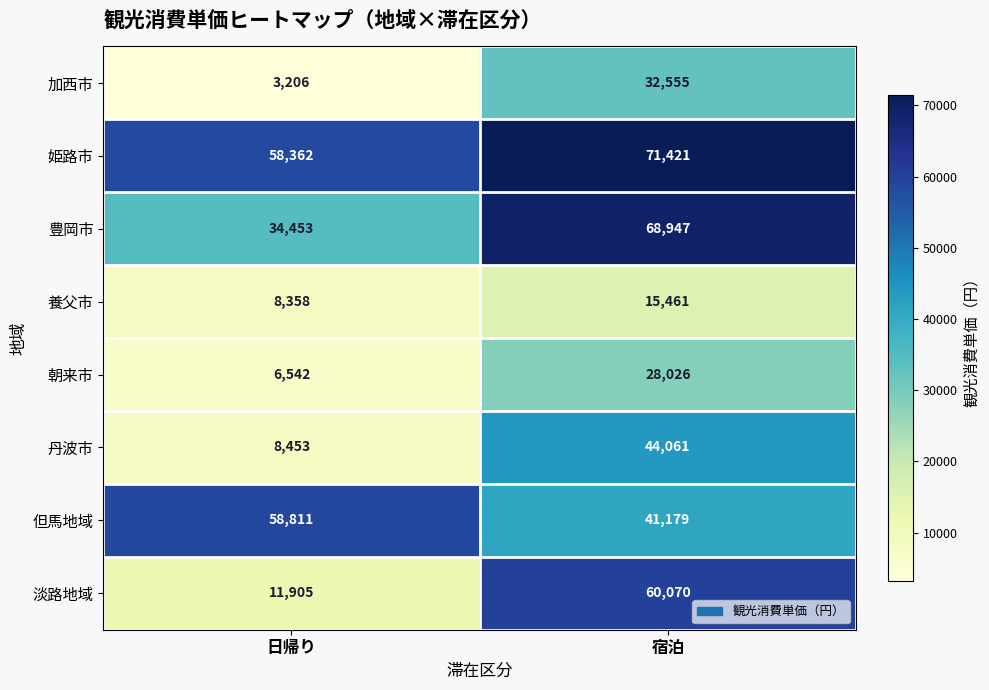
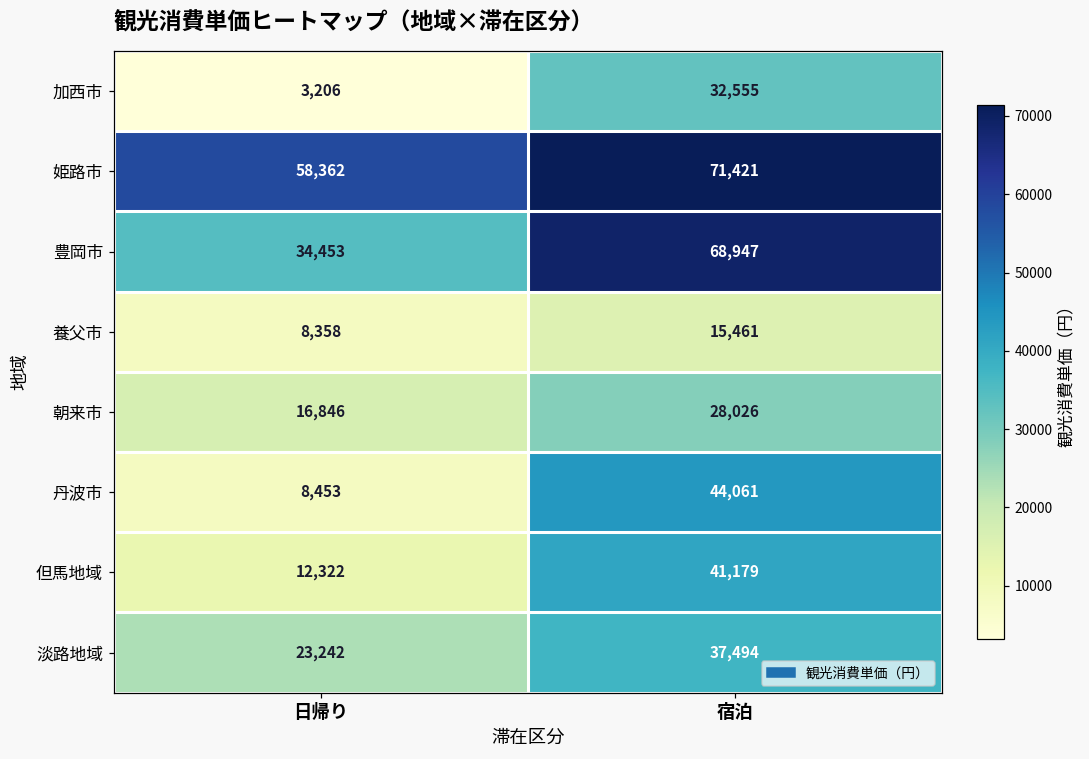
  {
    "加西市": {
      "日帰り": "3,206",
      "宿泊": "32,555"
    },
    "姫路市": {
      "日帰り": "58,362",
      "宿泊": "71,421"
    },
    "豊岡市": {
      "日帰り": "34,453",
      "宿泊": "68,947"
    },
    "養父市": {
      "日帰り": "8,358",
      "宿泊": "15,461"
    },
    "朝来市": {
-     "日帰り": "6,542",
+     "日帰り": "16,846",
      "宿泊": "28,026"
    },
    "丹波市": {
      "日帰り": "8,453",
      "宿泊": "44,061"
    },
    "但馬地域": {
-     "日帰り": "58,811",
+     "日帰り": "12,322",
      "宿泊": "41,179"
    },
    "淡路地域": {
-     "日帰り": "11,905",
-     "宿泊": "60,070"
+     "日帰り": "23,242",
+     "宿泊": "37,494"
    }
  }
